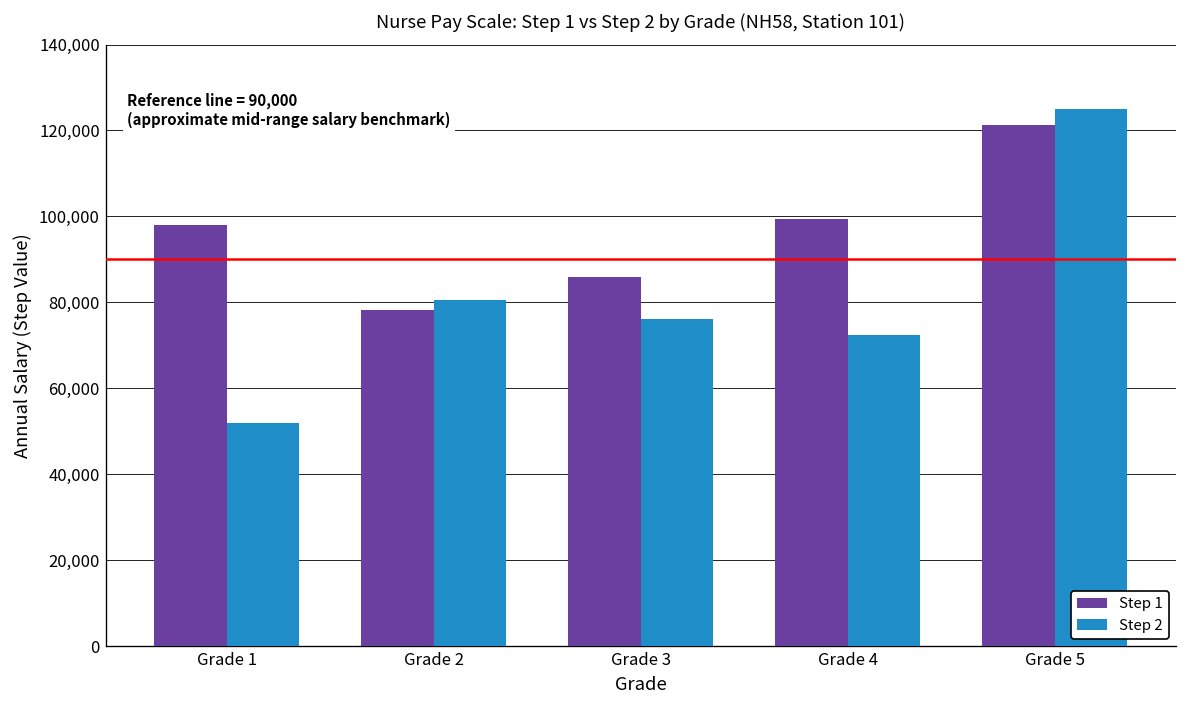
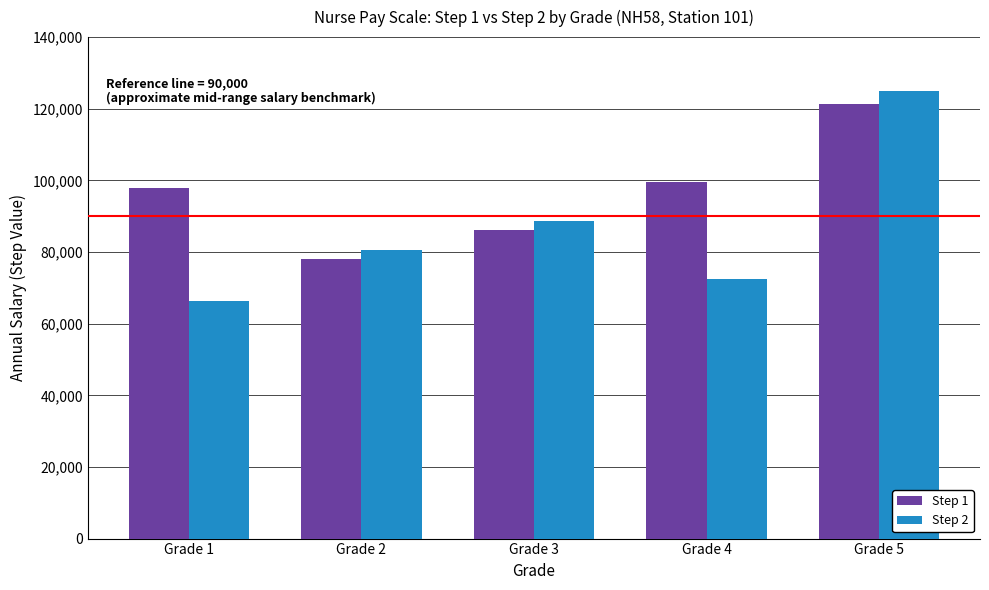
  {
    "Step 1": {
      "Grade 1": "98,000",
      "Grade 2": "78,000",
      "Grade 3": "86,000",
      "Grade 4": "99,000",
      "Grade 5": "121,000"
    },
    "Step 2": {
-     "Grade 1": "52,000",
+     "Grade 1": "66,000",
      "Grade 2": "80,000",
-     "Grade 3": "76,000",
+     "Grade 3": "89,000",
      "Grade 4": "72,000",
      "Grade 5": "125,000"
    }
  }
